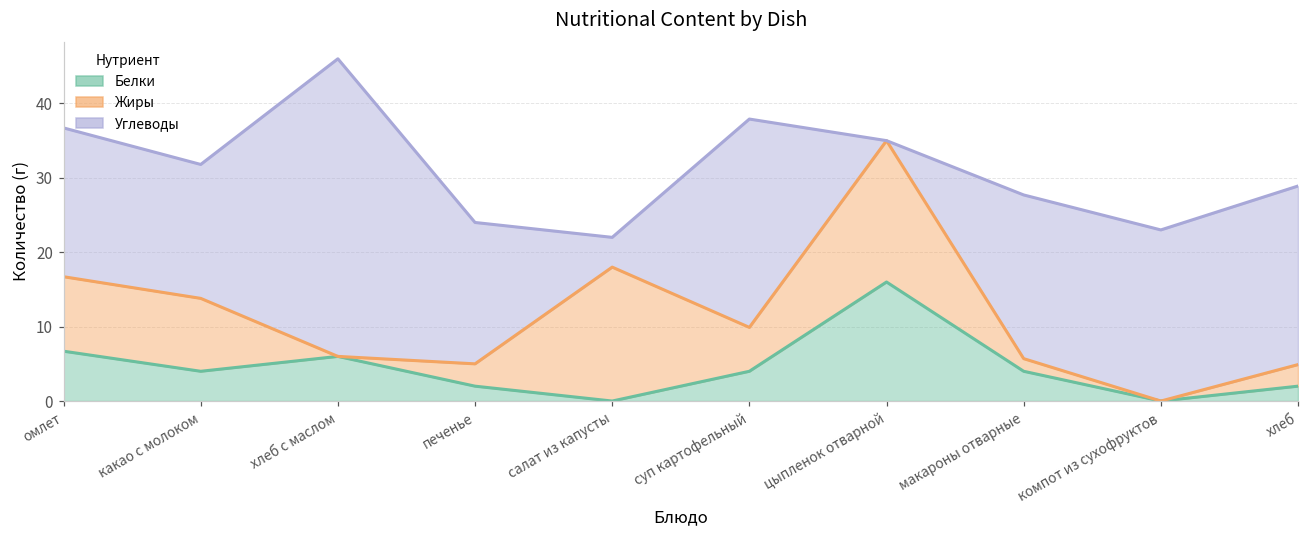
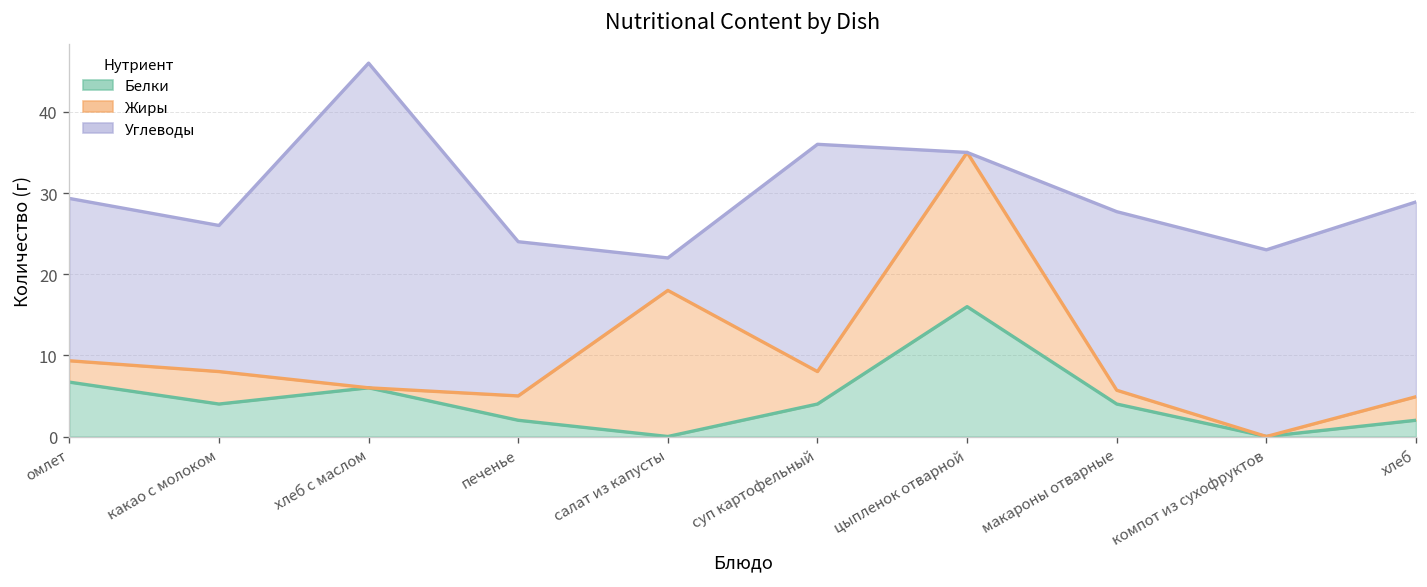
  {
    "Жиры": {
-     "омлет": 10,
-     "какао с молоком": 10,
+     "омлет": 3,
+     "какао с молоком": 4,
      "печенье": 3,
      "салат из капусты": 18,
-     "суп картофельный": 6,
+     "суп картофельный": 4,
      "макароны отварные": 2,
      "хлеб": 3
    }
  }
